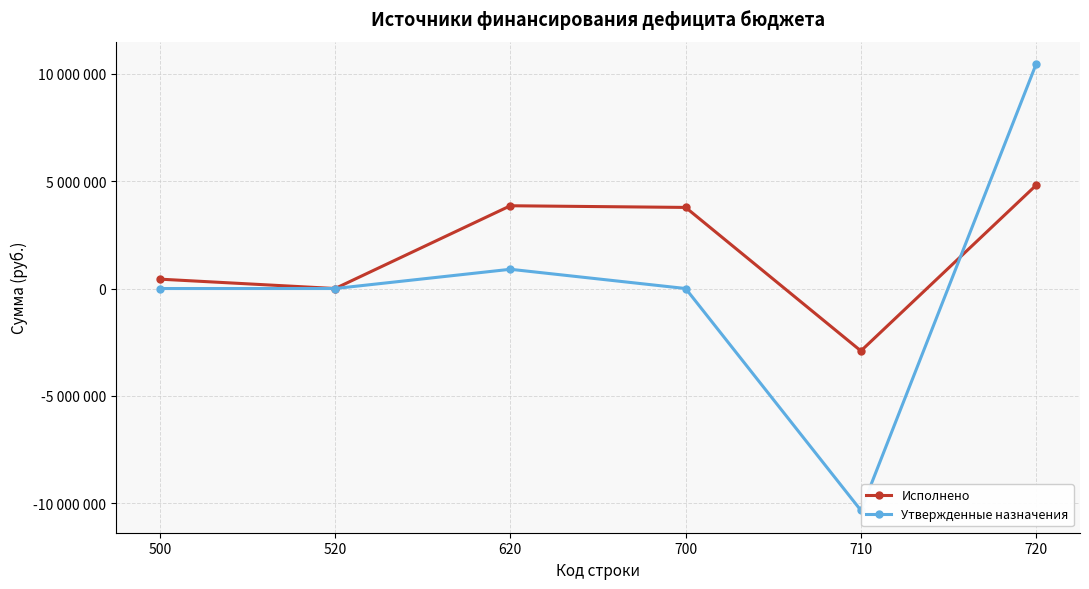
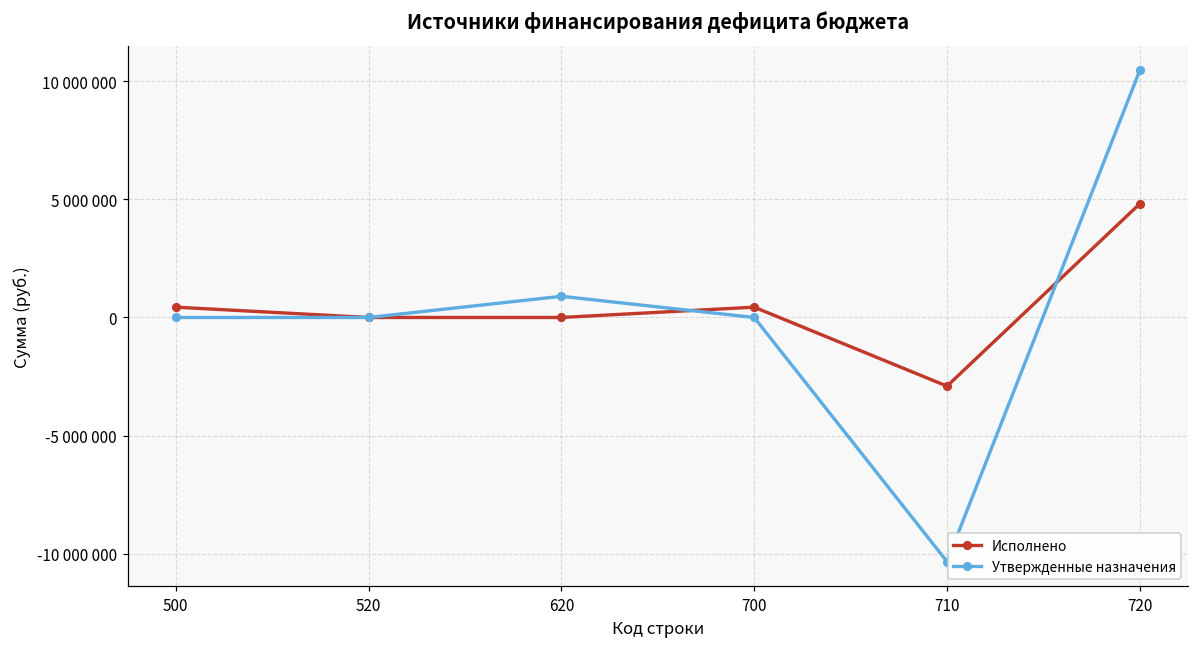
  {
    "Исполнено": {
      "500": 400000,
-     "620": 3900000,
-     "700": 3800000,
+     "620": 0,
+     "700": 400000,
      "710": -2900000,
      "720": 4800000
    },
    "Утвержденные назначения": {
      "500": 0,
      "620": 900000,
      "700": 0,
      "710": -10300000,
      "720": 10500000
    }
  }
